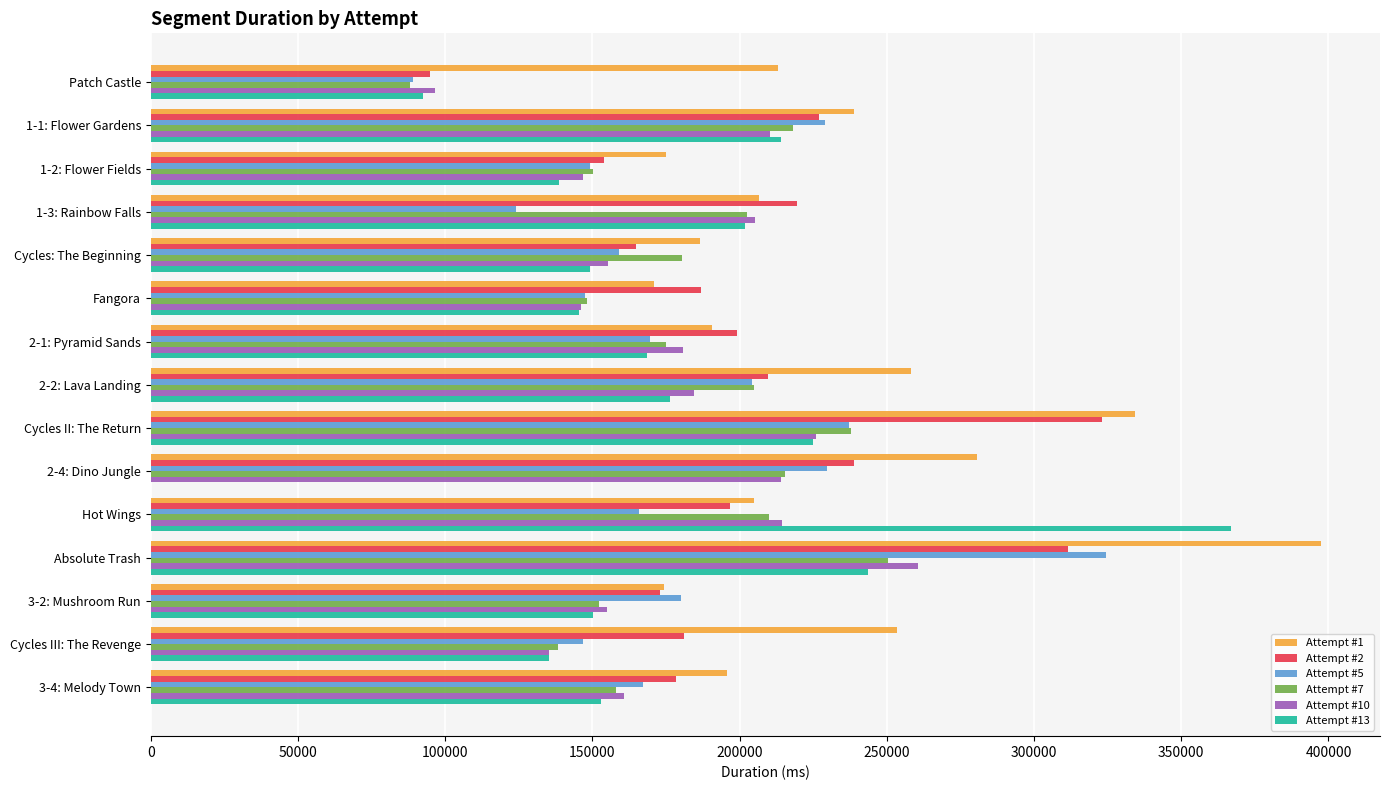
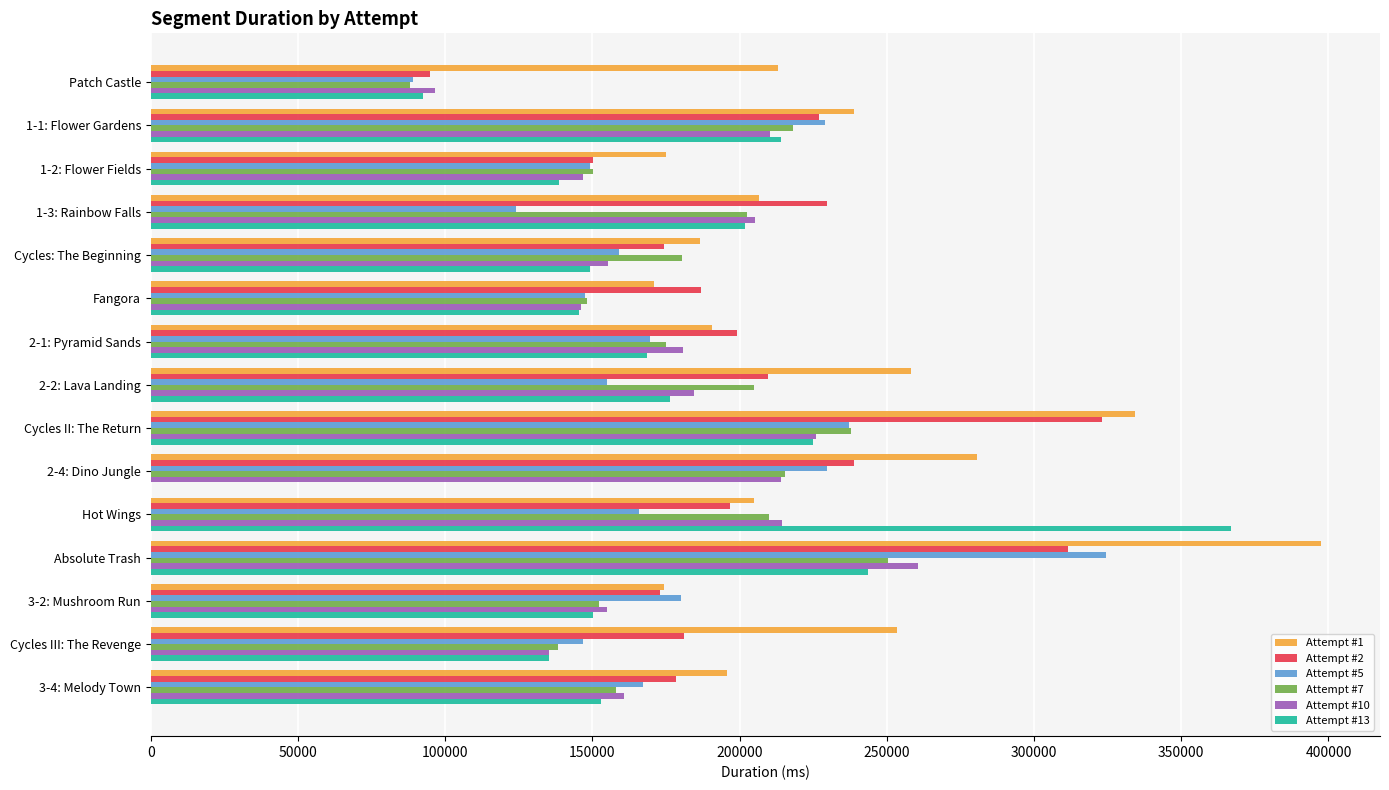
  {
    "Attempt #1": {
      "Patch Castle": 213000,
      "1-1: Flower Gardens": 239000,
      "1-2: Flower Fields": 175000,
      "1-3: Rainbow Falls": 206000,
      "Cycles: The Beginning": 186000,
      "Fangora": 171000,
      "2-1: Pyramid Sands": 191000,
      "2-2: Lava Landing": 258000,
      "Cycles II: The Return": 334000,
      "2-4: Dino Jungle": 281000,
      "Hot Wings": 205000,
      "Absolute Trash": 398000,
      "3-2: Mushroom Run": 174000,
      "Cycles III: The Revenge": 253000,
      "3-4: Melody Town": 196000
    },
    "Attempt #2": {
      "Patch Castle": 95000,
      "1-1: Flower Gardens": 227000,
-     "1-2: Flower Fields": 154000,
-     "1-3: Rainbow Falls": 219000,
-     "Cycles: The Beginning": 165000,
+     "1-2: Flower Fields": 150000,
+     "1-3: Rainbow Falls": 230000,
+     "Cycles: The Beginning": 174000,
      "Fangora": 187000,
      "2-1: Pyramid Sands": 199000,
      "2-2: Lava Landing": 210000,
      "Cycles II: The Return": 323000,
      "2-4: Dino Jungle": 239000,
      "Hot Wings": 197000,
      "Absolute Trash": 311000,
      "3-2: Mushroom Run": 173000,
      "Cycles III: The Revenge": 181000,
      "3-4: Melody Town": 178000
    },
    "Attempt #5": {
      "Patch Castle": 89000,
      "1-1: Flower Gardens": 229000,
      "1-2: Flower Fields": 149000,
      "1-3: Rainbow Falls": 124000,
      "Cycles: The Beginning": 159000,
      "Fangora": 147000,
      "2-1: Pyramid Sands": 170000,
-     "2-2: Lava Landing": 204000,
+     "2-2: Lava Landing": 155000,
      "Cycles II: The Return": 237000,
      "2-4: Dino Jungle": 230000,
      "Hot Wings": 166000,
      "Absolute Trash": 324000,
      "3-2: Mushroom Run": 180000,
      "Cycles III: The Revenge": 147000,
      "3-4: Melody Town": 167000
    },
    "Attempt #7": {
      "Patch Castle": 88000,
      "1-1: Flower Gardens": 218000,
      "1-2: Flower Fields": 150000,
      "1-3: Rainbow Falls": 203000,
      "Cycles: The Beginning": 180000,
      "Fangora": 148000,
      "2-1: Pyramid Sands": 175000,
      "2-2: Lava Landing": 205000,
      "Cycles II: The Return": 238000,
      "2-4: Dino Jungle": 215000,
      "Hot Wings": 210000,
      "Absolute Trash": 250000,
      "3-2: Mushroom Run": 152000,
      "Cycles III: The Revenge": 138000,
      "3-4: Melody Town": 158000
    },
    "Attempt #10": {
      "Patch Castle": 96000,
      "1-1: Flower Gardens": 210000,
      "1-2: Flower Fields": 147000,
      "1-3: Rainbow Falls": 205000,
      "Cycles: The Beginning": 155000,
      "Fangora": 146000,
      "2-1: Pyramid Sands": 181000,
      "2-2: Lava Landing": 184000,
      "Cycles II: The Return": 226000,
      "2-4: Dino Jungle": 214000,
      "Hot Wings": 214000,
      "Absolute Trash": 260000,
      "3-2: Mushroom Run": 155000,
      "Cycles III: The Revenge": 135000,
      "3-4: Melody Town": 161000
    }
  }
